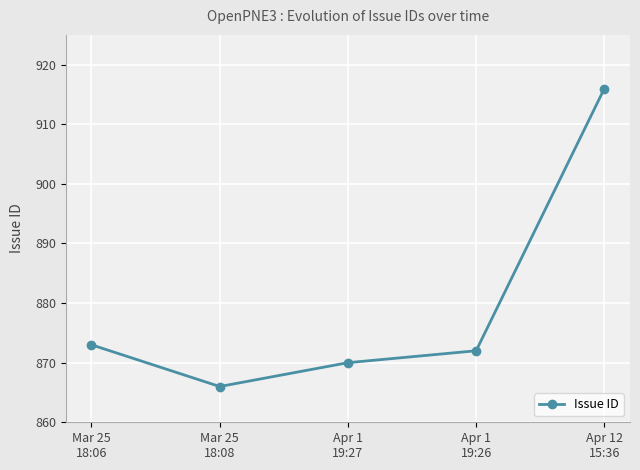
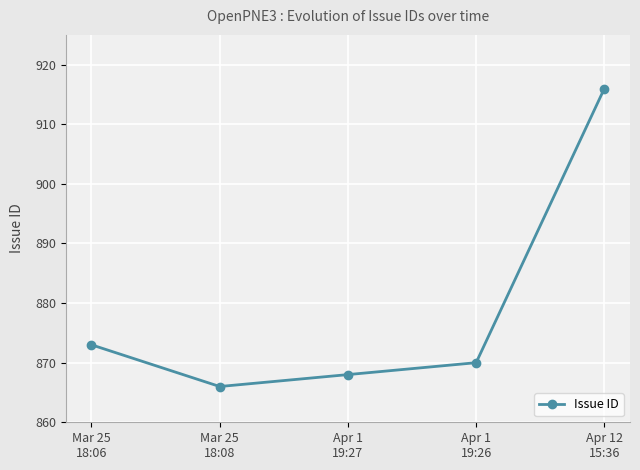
  {
    "Mar 25 18:06": 873,
    "Mar 25 18:08": 866,
-   "Apr 1 19:27": 870,
-   "Apr 1 19:26": 872,
+   "Apr 1 19:27": 868,
+   "Apr 1 19:26": 870,
    "Apr 12 15:36": 916
  }
